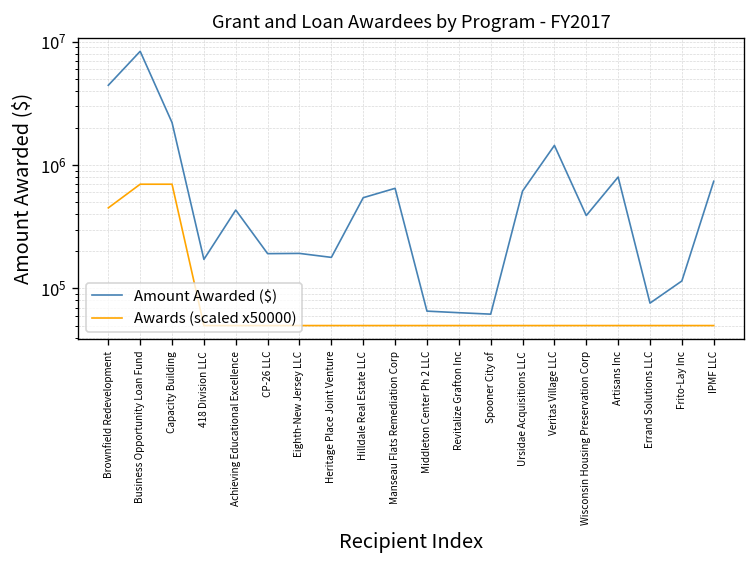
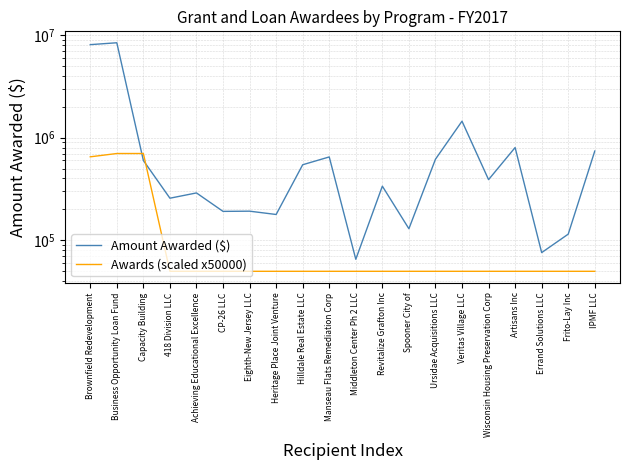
  {
    "Amount Awarded ($)": {
-     "Brownfield Redevelopment": 4400000,
+     "Brownfield Redevelopment": 8000000,
      "Business Opportunity Loan Fund": 8000000,
-     "Capacity Building": 2200000,
-     "418 Division LLC": 170000,
-     "Achieving Educational Excellence": 430000,
+     "Capacity Building": 600000,
+     "418 Division LLC": 260000,
+     "Achieving Educational Excellence": 290000,
      "CP-26 LLC": 190000,
      "Eighth-New Jersey LLC": 190000,
      "Heritage Place Joint Venture": 180000,
      "Hilldale Real Estate LLC": 500000,
      "Manseau Flats Remediation Corp": 600000,
      "Middleton Center Ph 2 LLC": 70000,
-     "Revitalize Grafton Inc": 60000,
-     "Spooner City of": 60000,
+     "Revitalize Grafton Inc": 340000,
+     "Spooner City of": 130000,
      "Ursidae Acquisitions LLC": 600000,
      "Veritas Village LLC": 1400000,
      "Wisconsin Housing Preservation Corp": 390000,
      "Artisans Inc": 800000,
      "Errand Solutions LLC": 80000,
      "Frito-Lay Inc": 110000,
      "IPMF LLC": 700000
    },
    "Awards (scaled x50000)": {
-     "Brownfield Redevelopment": 500000,
+     "Brownfield Redevelopment": 700000,
      "Business Opportunity Loan Fund": 700000,
      "Capacity Building": 700000,
      "Heritage Place Joint Venture": 50000,
      "Hilldale Real Estate LLC": 50000,
      "Manseau Flats Remediation Corp": 50000,
      "Middleton Center Ph 2 LLC": 50000,
      "Revitalize Grafton Inc": 50000,
      "Spooner City of": 50000,
      "Ursidae Acquisitions LLC": 50000,
      "Veritas Village LLC": 50000,
      "Wisconsin Housing Preservation Corp": 50000,
      "Artisans Inc": 50000,
      "Errand Solutions LLC": 50000,
      "Frito-Lay Inc": 50000,
      "IPMF LLC": 50000
    }
  }
